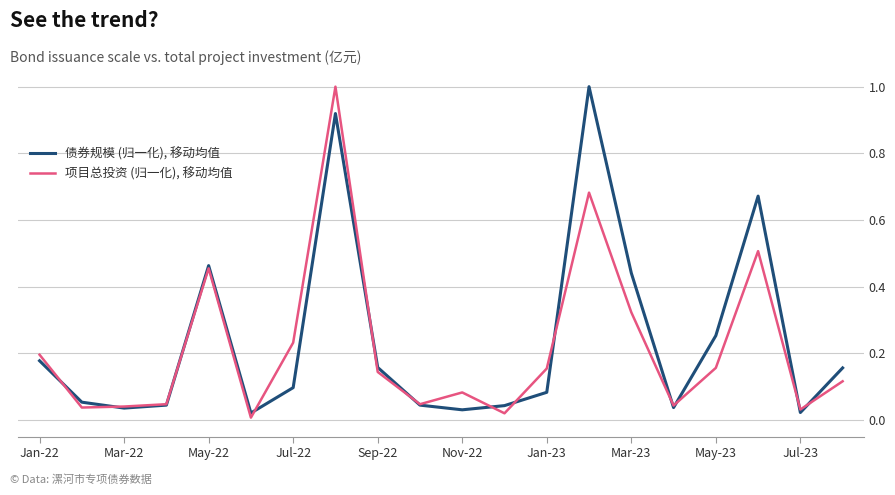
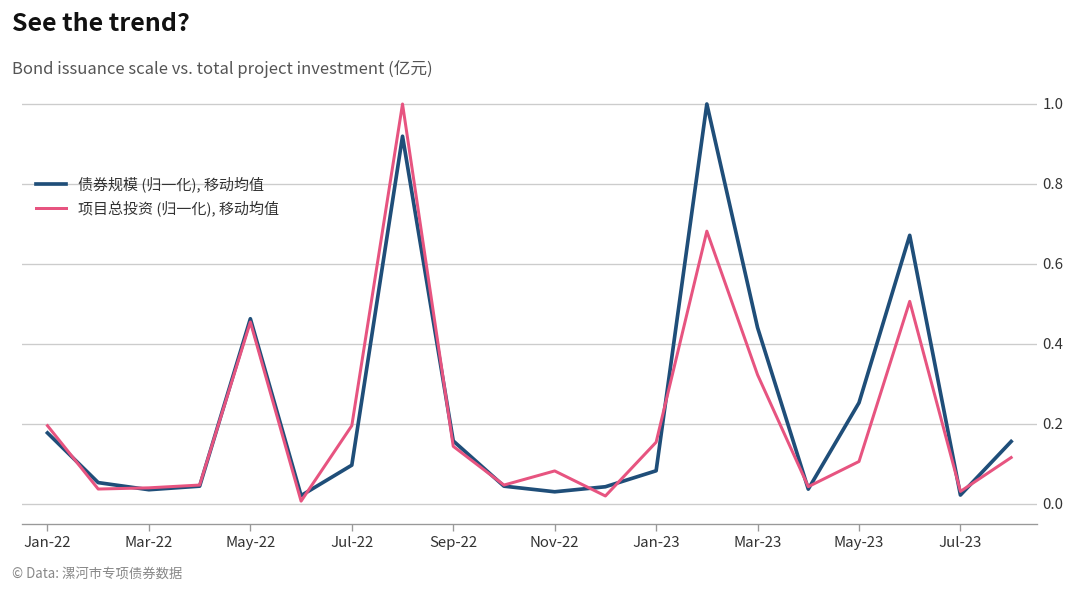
  {
    "债券规模 (归一化), 移动均值": {
      "Jan-22": 0.18,
      "May-22": 0.46,
      "Jul-22": 0.10,
      "Sep-22": 0.16,
      "Nov-22": 0.03,
      "Jan-23": 0.08,
      "Mar-23": 0.44,
      "May-23": 0.25,
      "Jul-23": 0.02
    },
    "项目总投资 (归一化), 移动均值": {
      "Jan-22": 0.20,
      "May-22": 0.45,
-     "Jul-22": 0.23,
+     "Jul-22": 0.20,
      "Sep-22": 0.14,
      "Nov-22": 0.08,
      "Jan-23": 0.15,
      "Mar-23": 0.32,
-     "May-23": 0.16,
+     "May-23": 0.11,
      "Jul-23": 0.03
    }
  }
